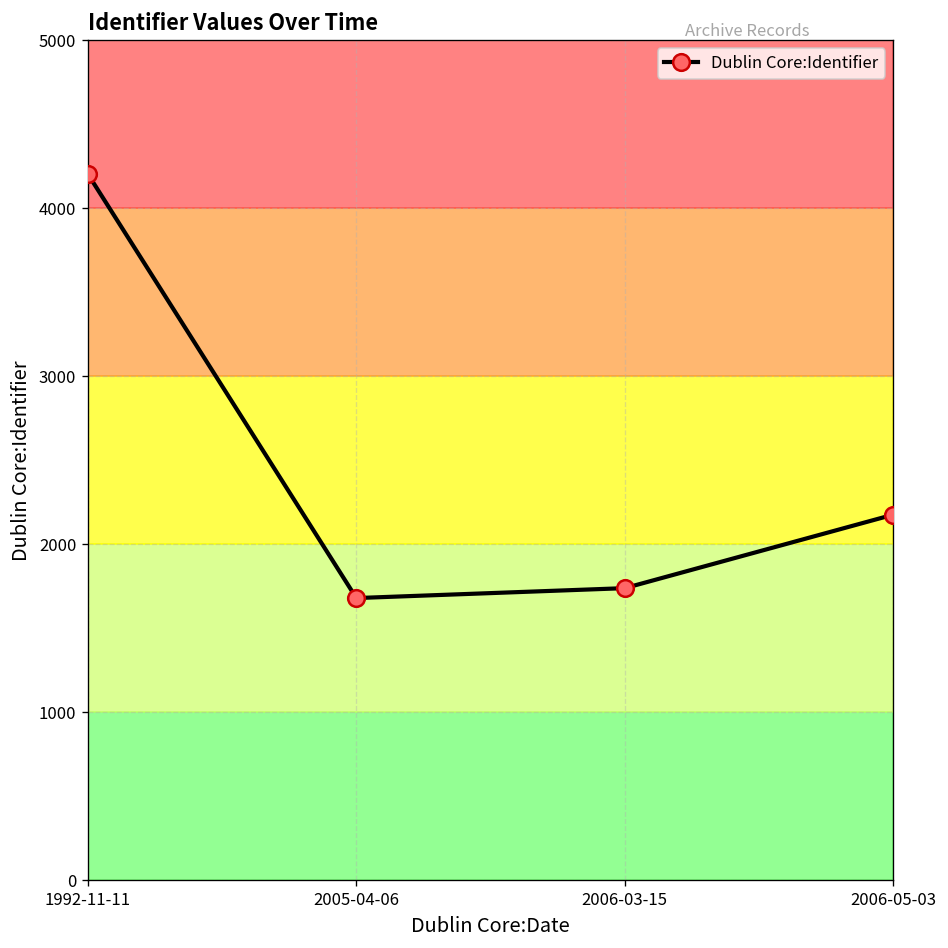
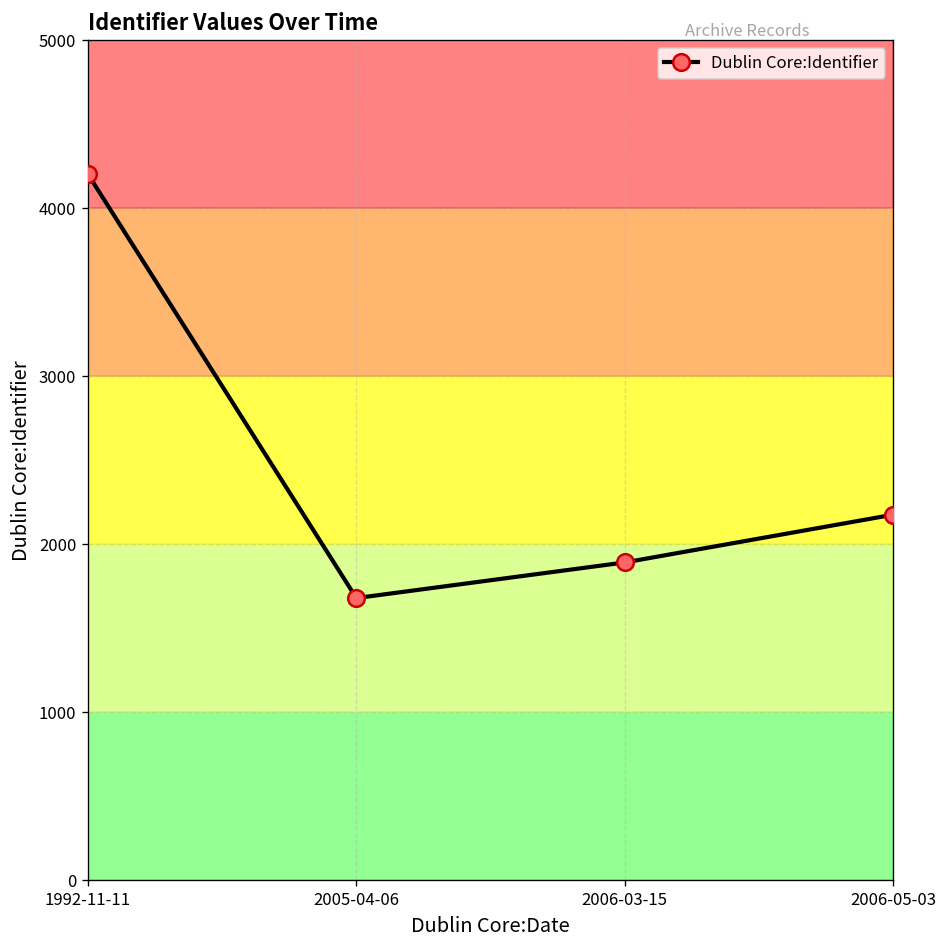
  {
    "1992-11-11": 4200,
    "2005-04-06": 1680,
-   "2006-03-15": 1740,
+   "2006-03-15": 1890,
    "2006-05-03": 2180
  }
